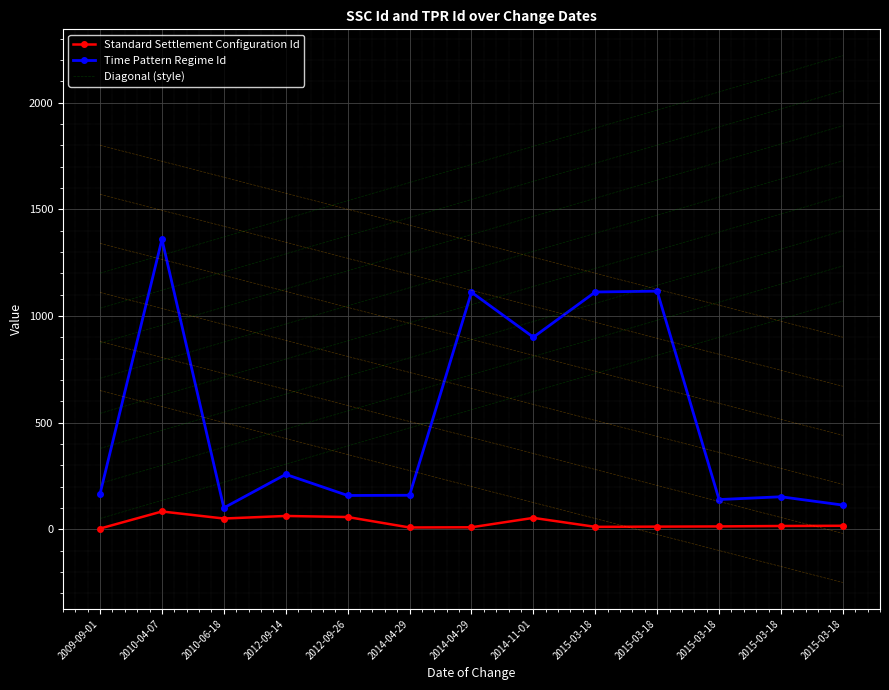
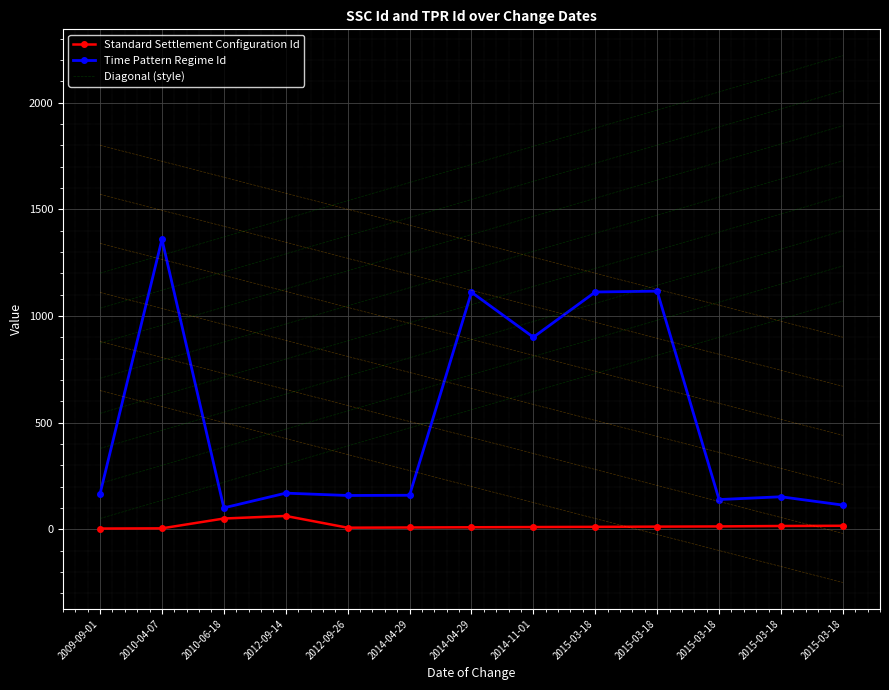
  {
    "Standard Settlement Configuration Id": {
      "2009-09-01": 0,
-     "2010-04-07": 80,
+     "2010-04-07": 0,
      "2010-06-18": 50,
      "2012-09-14": 60,
-     "2012-09-26": 60,
-     "2014-11-01": 50
+     "2012-09-26": 10,
+     "2014-11-01": 10
    },
    "Time Pattern Regime Id": {
      "2009-09-01": 170,
      "2010-04-07": 1360,
      "2010-06-18": 100,
-     "2012-09-14": 260,
+     "2012-09-14": 170,
      "2012-09-26": 160,
      "2014-11-01": 900
    }
  }
